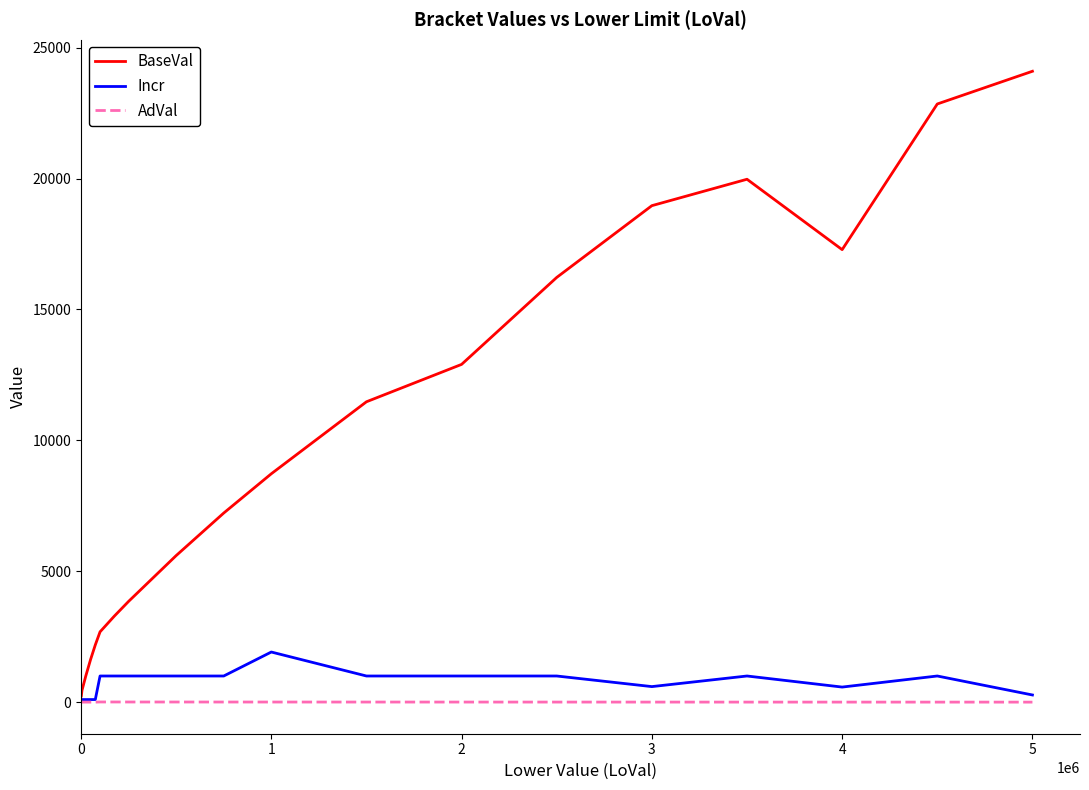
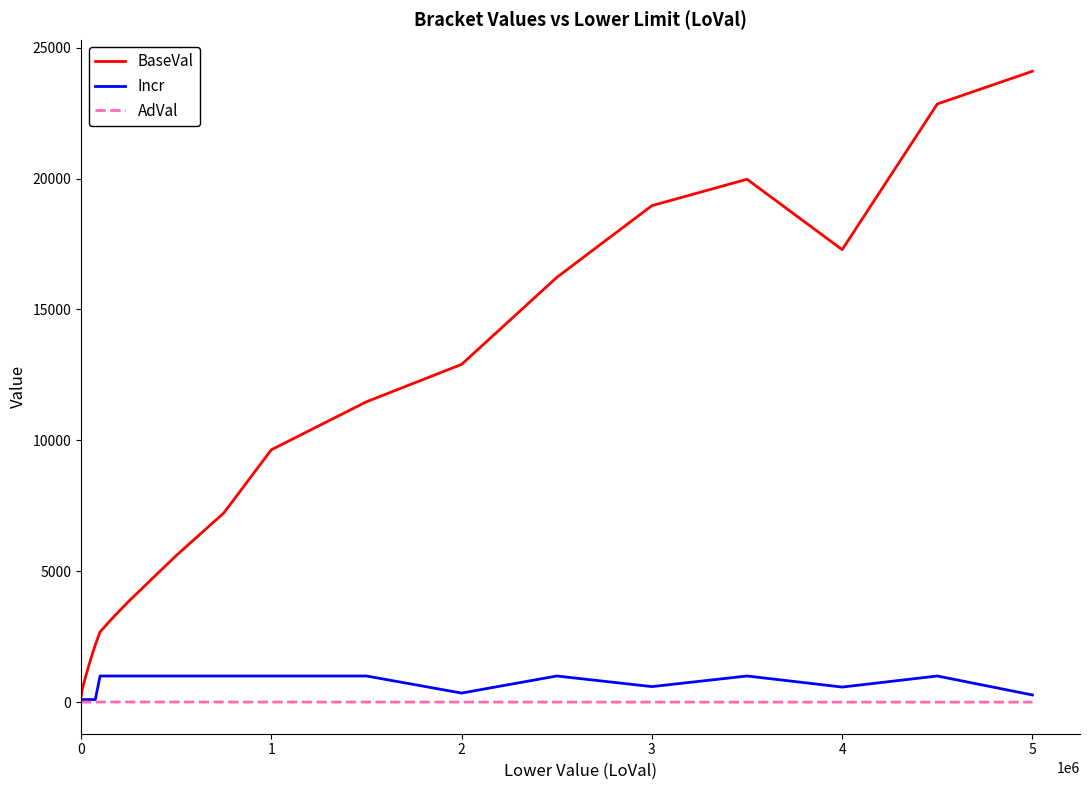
  {
    "BaseVal": {
      "0": 200,
-     "1": 8700,
+     "1": 9600,
      "2": 12900,
      "3": 19000,
      "4": 17300,
      "5": 24100
    },
    "Incr": {
-     "1": 1900,
-     "2": 1000,
+     "1": 1000,
+     "2": 300,
      "3": 600,
      "4": 600,
      "5": 300
    },
    "AdVal": {
      "0": 0,
      "1": 0,
      "2": 0,
      "3": 0,
      "4": 0,
      "5": 0
    }
  }
